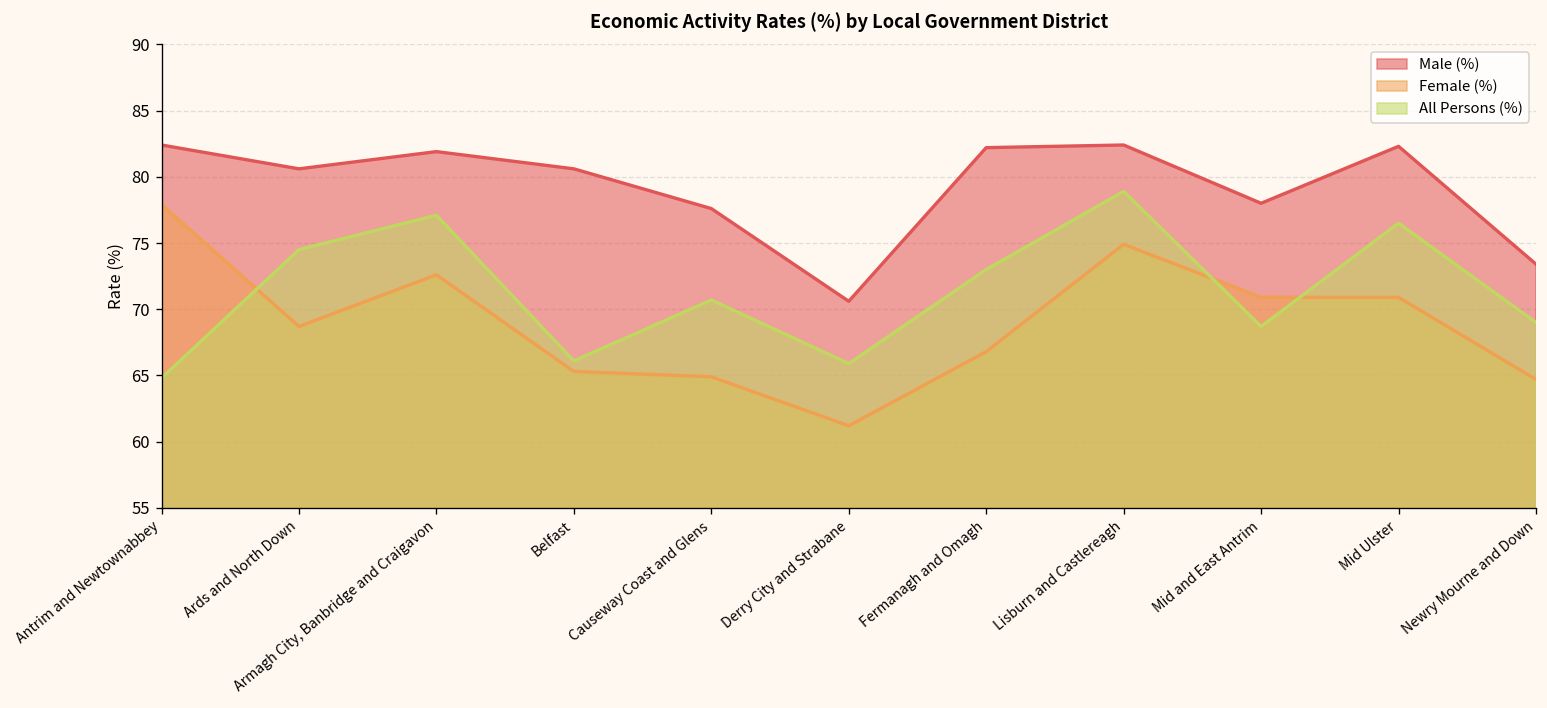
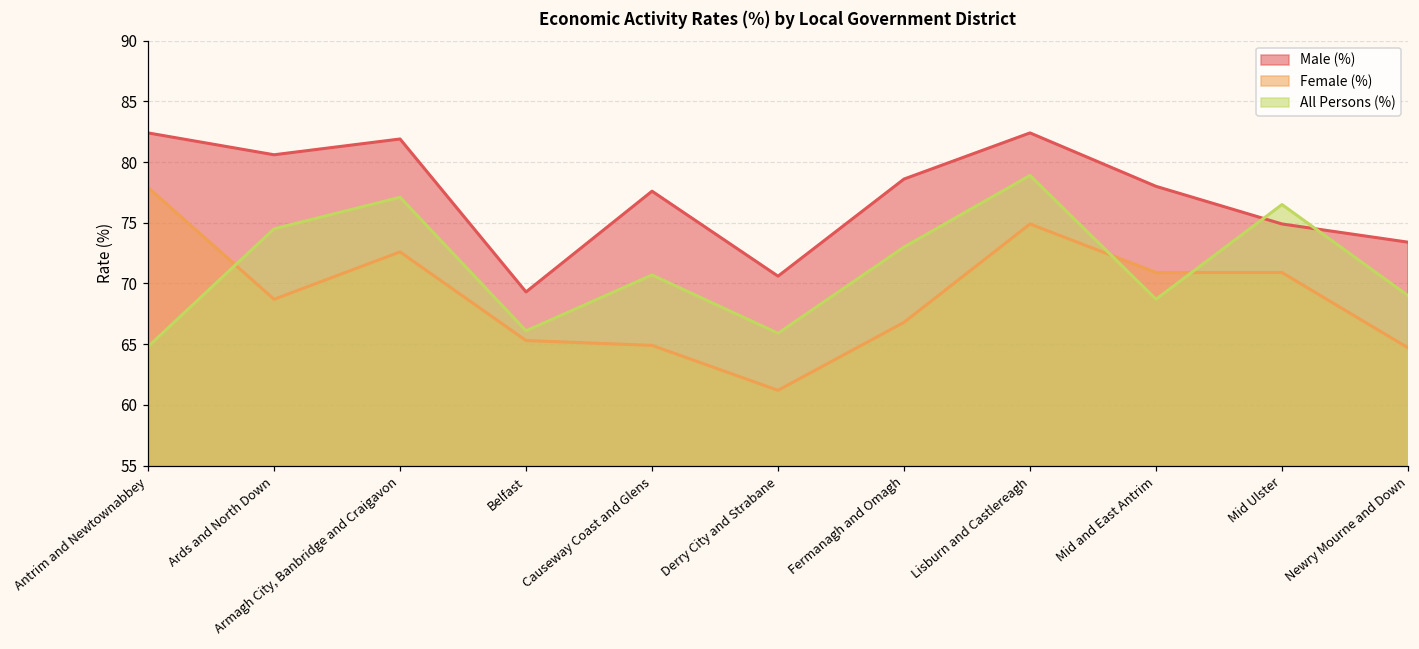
  {
    "Male (%)": {
      "Antrim and Newtownabbey": 82.4,
      "Ards and North Down": 80.6,
      "Armagh City, Banbridge and Craigavon": 81.9,
-     "Belfast": 80.6,
+     "Belfast": 69.3,
      "Causeway Coast and Glens": 77.6,
      "Derry City and Strabane": 70.6,
-     "Fermanagh and Omagh": 82.2,
+     "Fermanagh and Omagh": 78.6,
      "Lisburn and Castlereagh": 82.4,
      "Mid and East Antrim": 78.0,
-     "Mid Ulster": 82.3,
+     "Mid Ulster": 74.9,
      "Newry Mourne and Down": 73.4
    },
    "Female (%)": {
      "Antrim and Newtownabbey": 77.9,
      "Ards and North Down": 68.7,
      "Armagh City, Banbridge and Craigavon": 72.6,
      "Belfast": 65.3,
      "Causeway Coast and Glens": 64.9,
      "Derry City and Strabane": 61.2,
      "Fermanagh and Omagh": 66.8,
      "Lisburn and Castlereagh": 74.9,
      "Mid and East Antrim": 70.9,
      "Mid Ulster": 70.9,
      "Newry Mourne and Down": 64.7
    },
    "All Persons (%)": {
      "Antrim and Newtownabbey": 64.8,
      "Ards and North Down": 74.5,
      "Armagh City, Banbridge and Craigavon": 77.1,
      "Belfast": 66.1,
      "Causeway Coast and Glens": 70.7,
      "Derry City and Strabane": 65.9,
      "Fermanagh and Omagh": 73.0,
      "Lisburn and Castlereagh": 78.9,
      "Mid and East Antrim": 68.7,
      "Mid Ulster": 76.5,
      "Newry Mourne and Down": 69.0
    }
  }
